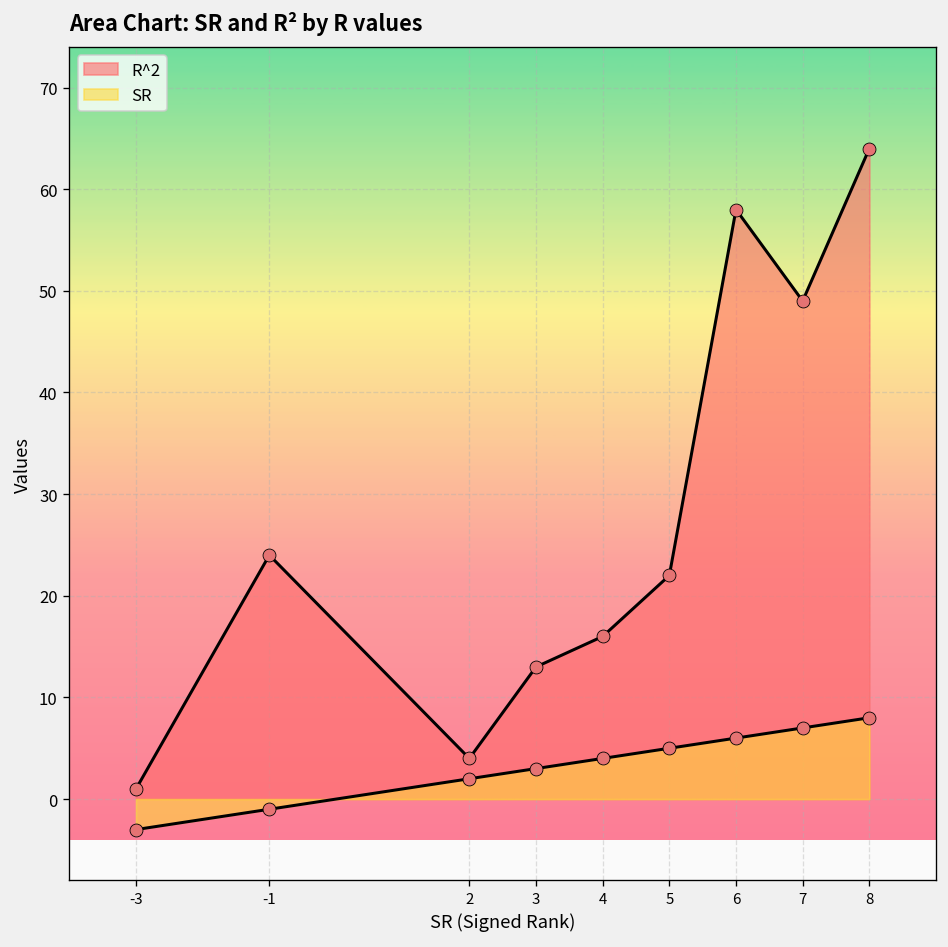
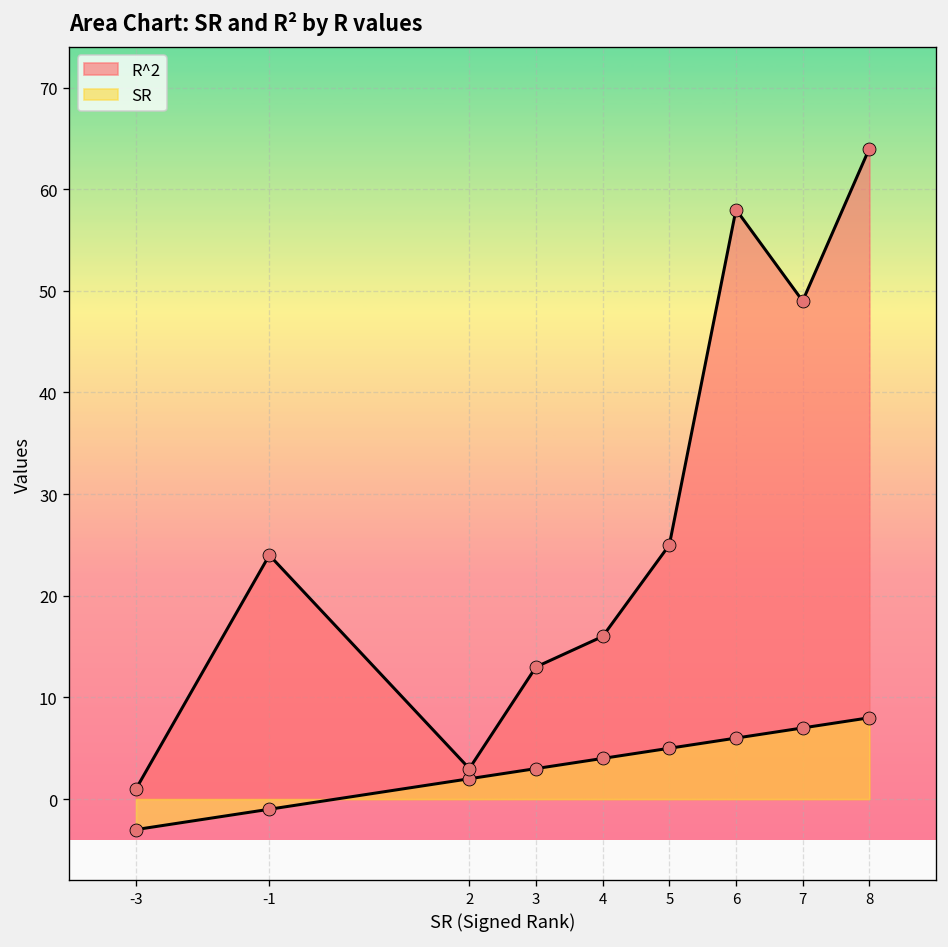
  {
    "R^2": {
      "-3": 1,
      "-1": 24,
-     "2": 4,
+     "2": 3,
      "3": 13,
      "4": 16,
-     "5": 22,
+     "5": 25,
      "6": 58,
      "7": 49,
      "8": 64
    }
  }
